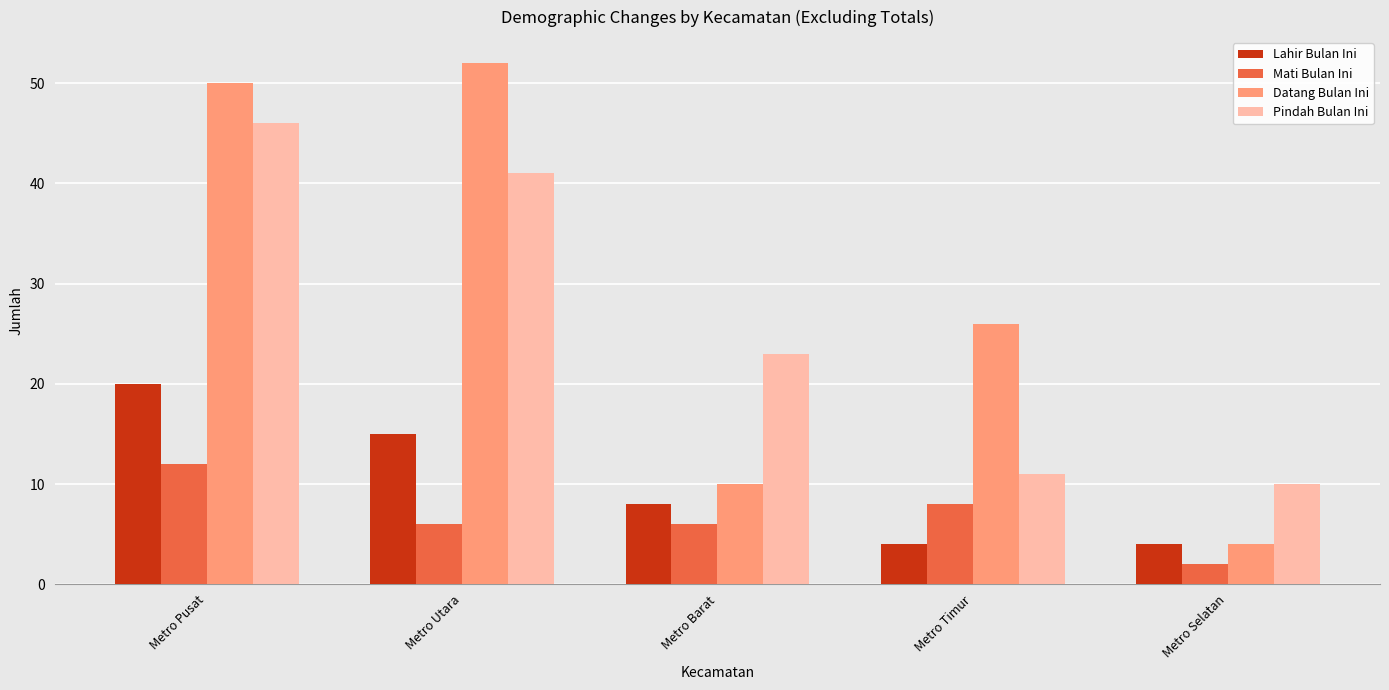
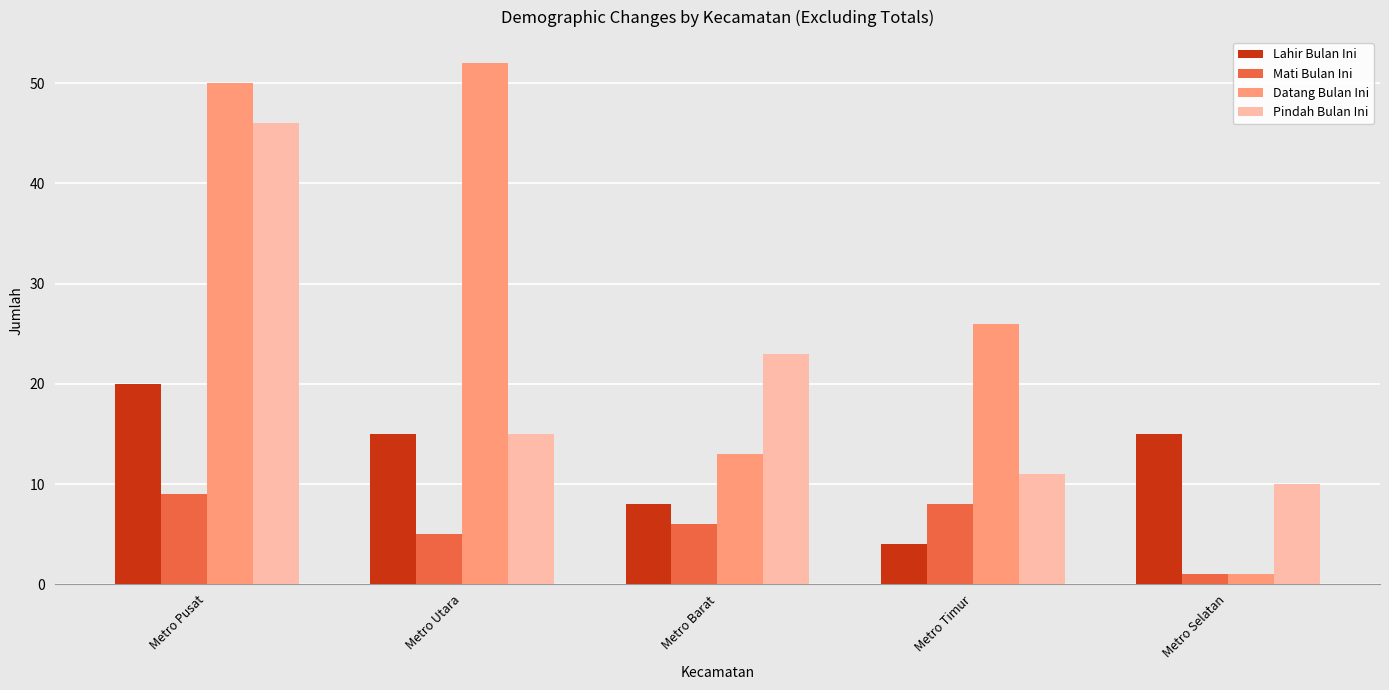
  {
    "Lahir Bulan Ini": {
      "Metro Pusat": 20,
      "Metro Utara": 15,
      "Metro Barat": 8,
      "Metro Timur": 4,
-     "Metro Selatan": 4
+     "Metro Selatan": 15
    },
    "Mati Bulan Ini": {
-     "Metro Pusat": 12,
-     "Metro Utara": 6,
+     "Metro Pusat": 9,
+     "Metro Utara": 5,
      "Metro Barat": 6,
      "Metro Timur": 8,
-     "Metro Selatan": 2
+     "Metro Selatan": 1
    },
    "Datang Bulan Ini": {
      "Metro Pusat": 50,
      "Metro Utara": 52,
-     "Metro Barat": 10,
+     "Metro Barat": 13,
      "Metro Timur": 26,
-     "Metro Selatan": 4
+     "Metro Selatan": 1
    },
    "Pindah Bulan Ini": {
      "Metro Pusat": 46,
-     "Metro Utara": 41,
+     "Metro Utara": 15,
      "Metro Barat": 23,
      "Metro Timur": 11,
      "Metro Selatan": 10
    }
  }
